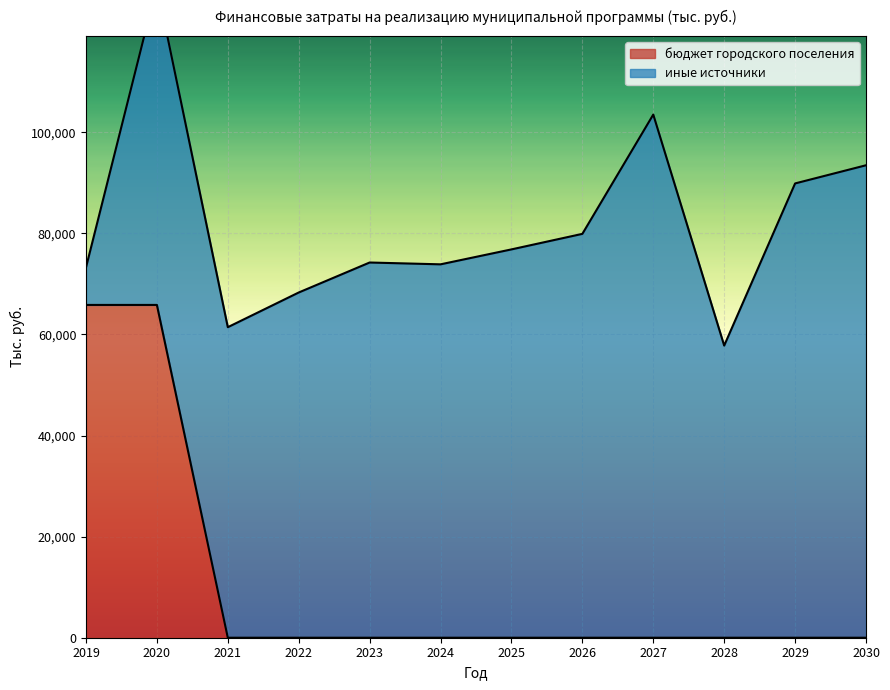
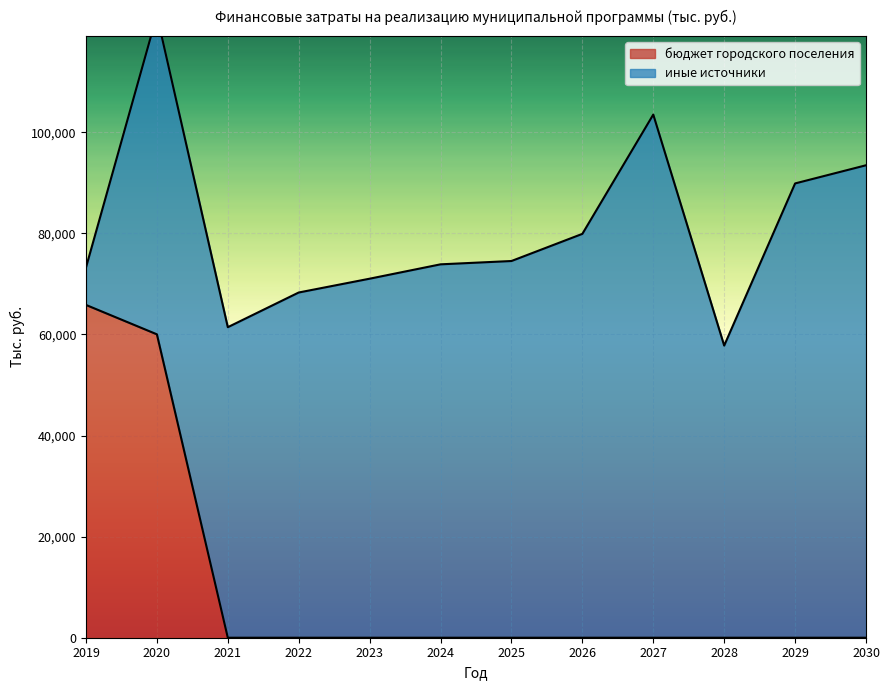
  {
    "бюджет городского поселения": {
      "2019": "66,000",
-     "2020": "66,000",
+     "2020": "60,000",
      "2021": "0",
      "2022": "0",
      "2023": "0",
      "2024": "0",
      "2025": "0",
      "2026": "0",
      "2027": "0",
      "2028": "0",
      "2029": "0",
      "2030": "0"
    },
    "иные источники": {
      "2019": "7,000",
      "2021": "61,000",
      "2022": "68,000",
-     "2023": "74,000",
+     "2023": "71,000",
      "2024": "74,000",
-     "2025": "77,000",
+     "2025": "75,000",
      "2026": "80,000",
      "2027": "104,000",
      "2028": "58,000",
      "2029": "90,000",
      "2030": "93,000"
    }
  }
